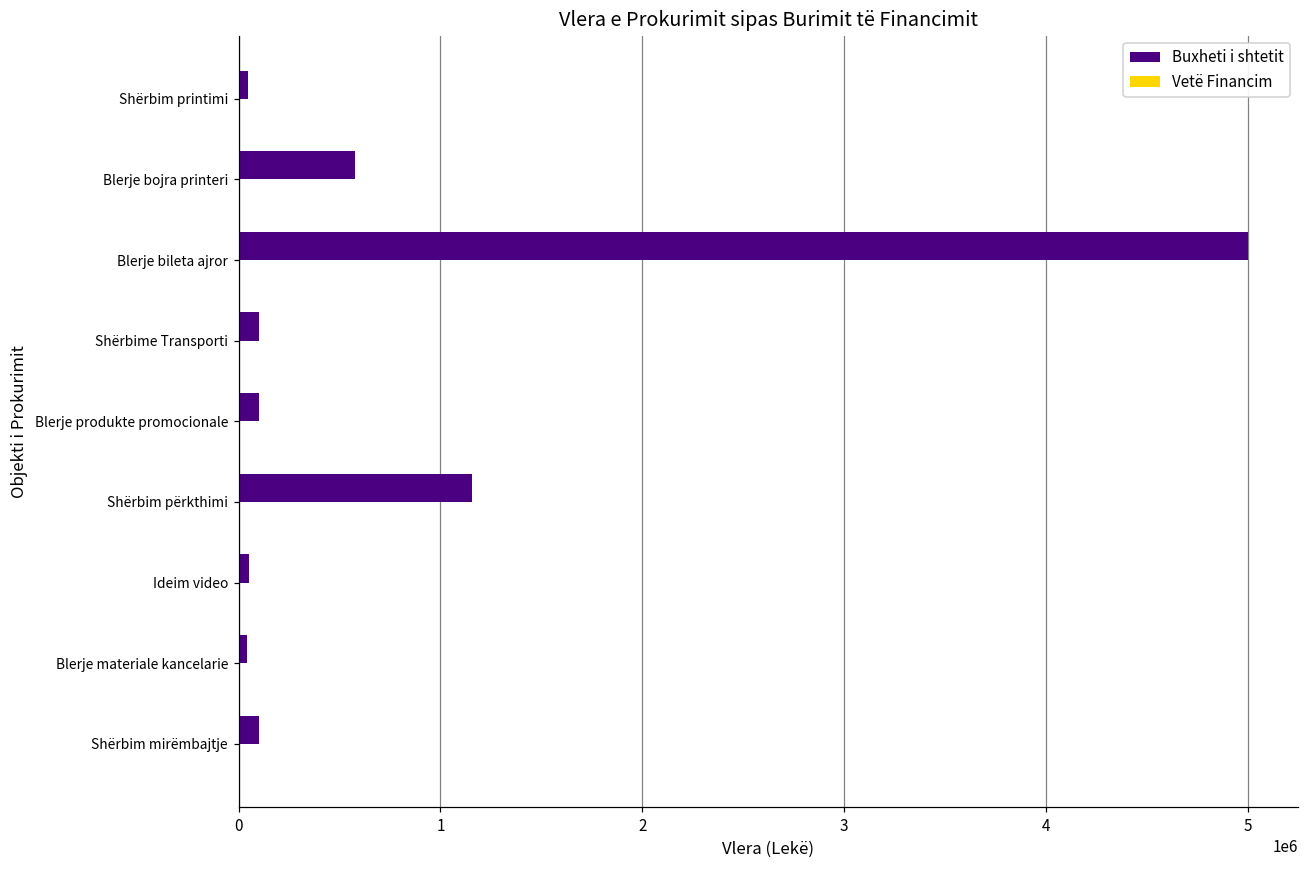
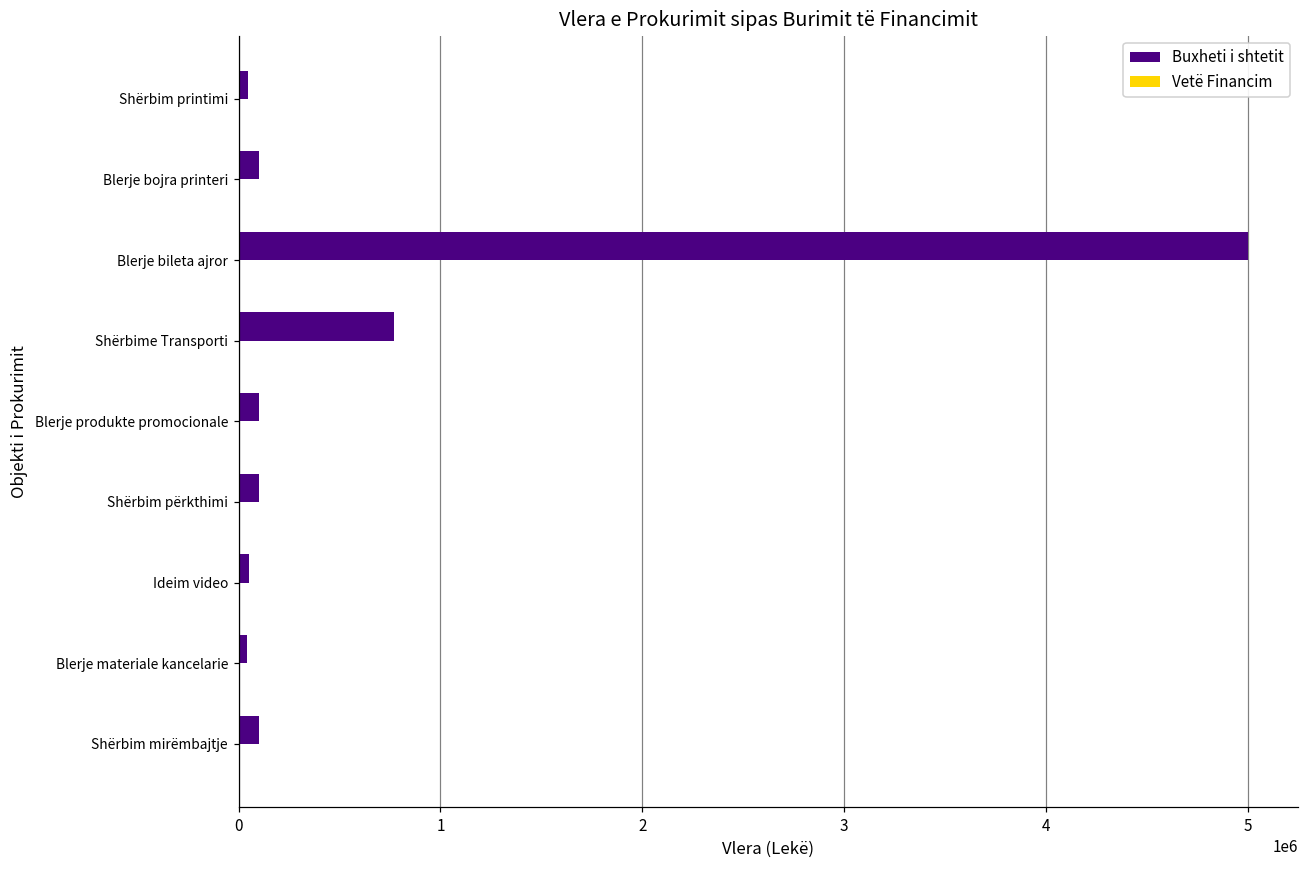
  {
    "Buxheti i shtetit": {
      "Shërbim printimi": 40000,
-     "Blerje bojra printeri": 580000,
+     "Blerje bojra printeri": 100000,
      "Blerje bileta ajror": 5000000,
-     "Shërbime Transporti": 100000,
+     "Shërbime Transporti": 770000,
      "Blerje produkte promocionale": 100000,
-     "Shërbim përkthimi": 1160000,
+     "Shërbim përkthimi": 100000,
      "Ideim video": 50000,
      "Blerje materiale kancelarie": 40000,
      "Shërbim mirëmbajtje": 100000
    },
    "Vetë Financim": {
      "Shërbim printimi": 0,
      "Blerje bojra printeri": 0,
      "Blerje bileta ajror": 0,
      "Shërbime Transporti": 0,
      "Blerje produkte promocionale": 0,
      "Shërbim përkthimi": 0,
      "Ideim video": 0,
      "Blerje materiale kancelarie": 0,
      "Shërbim mirëmbajtje": 0
    }
  }
